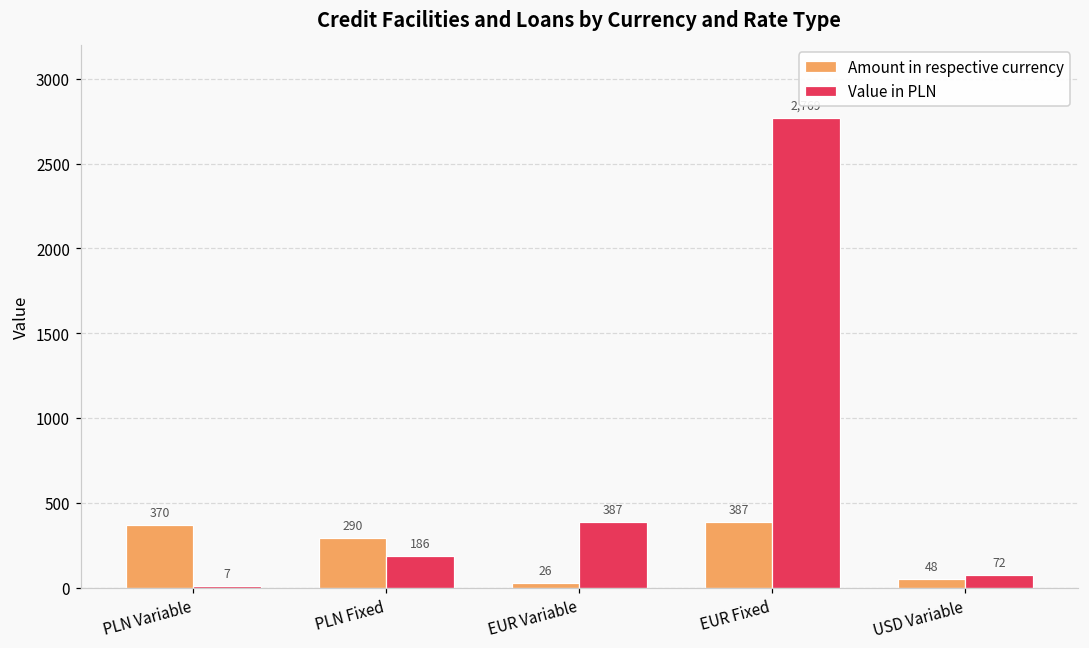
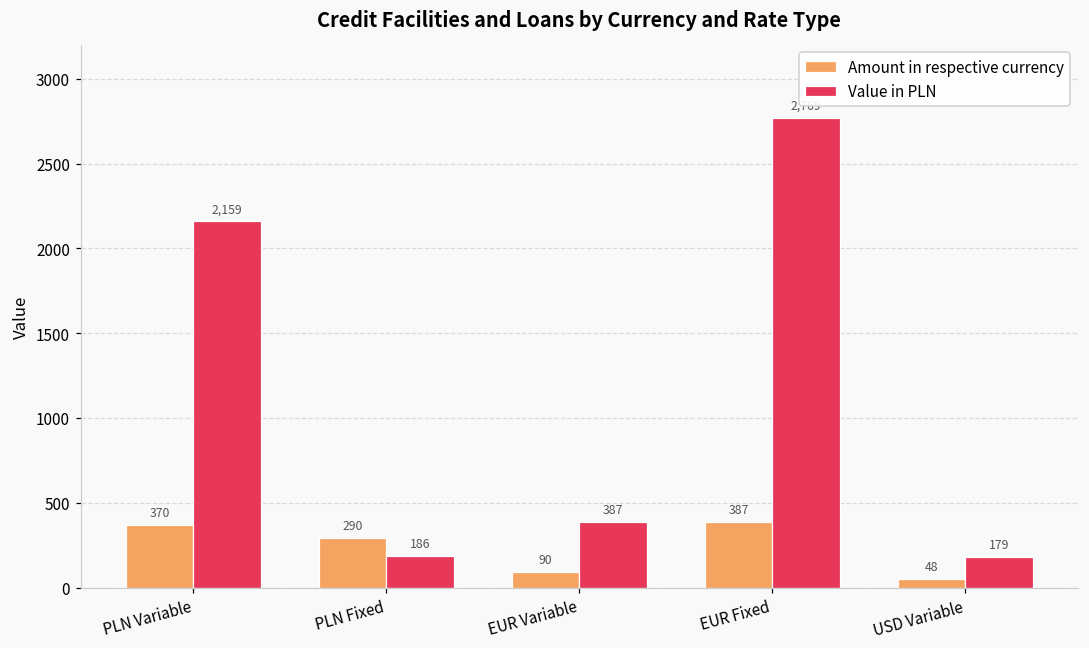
  {
    "Amount in respective currency": {
      "PLN Variable": "370",
      "PLN Fixed": "290",
-     "EUR Variable": "26",
+     "EUR Variable": "90",
      "EUR Fixed": "387",
      "USD Variable": "48"
    },
    "Value in PLN": {
-     "PLN Variable": "7",
+     "PLN Variable": "2,159",
      "PLN Fixed": "186",
      "EUR Variable": "387",
-     "USD Variable": "72"
+     "USD Variable": "179"
    }
  }
